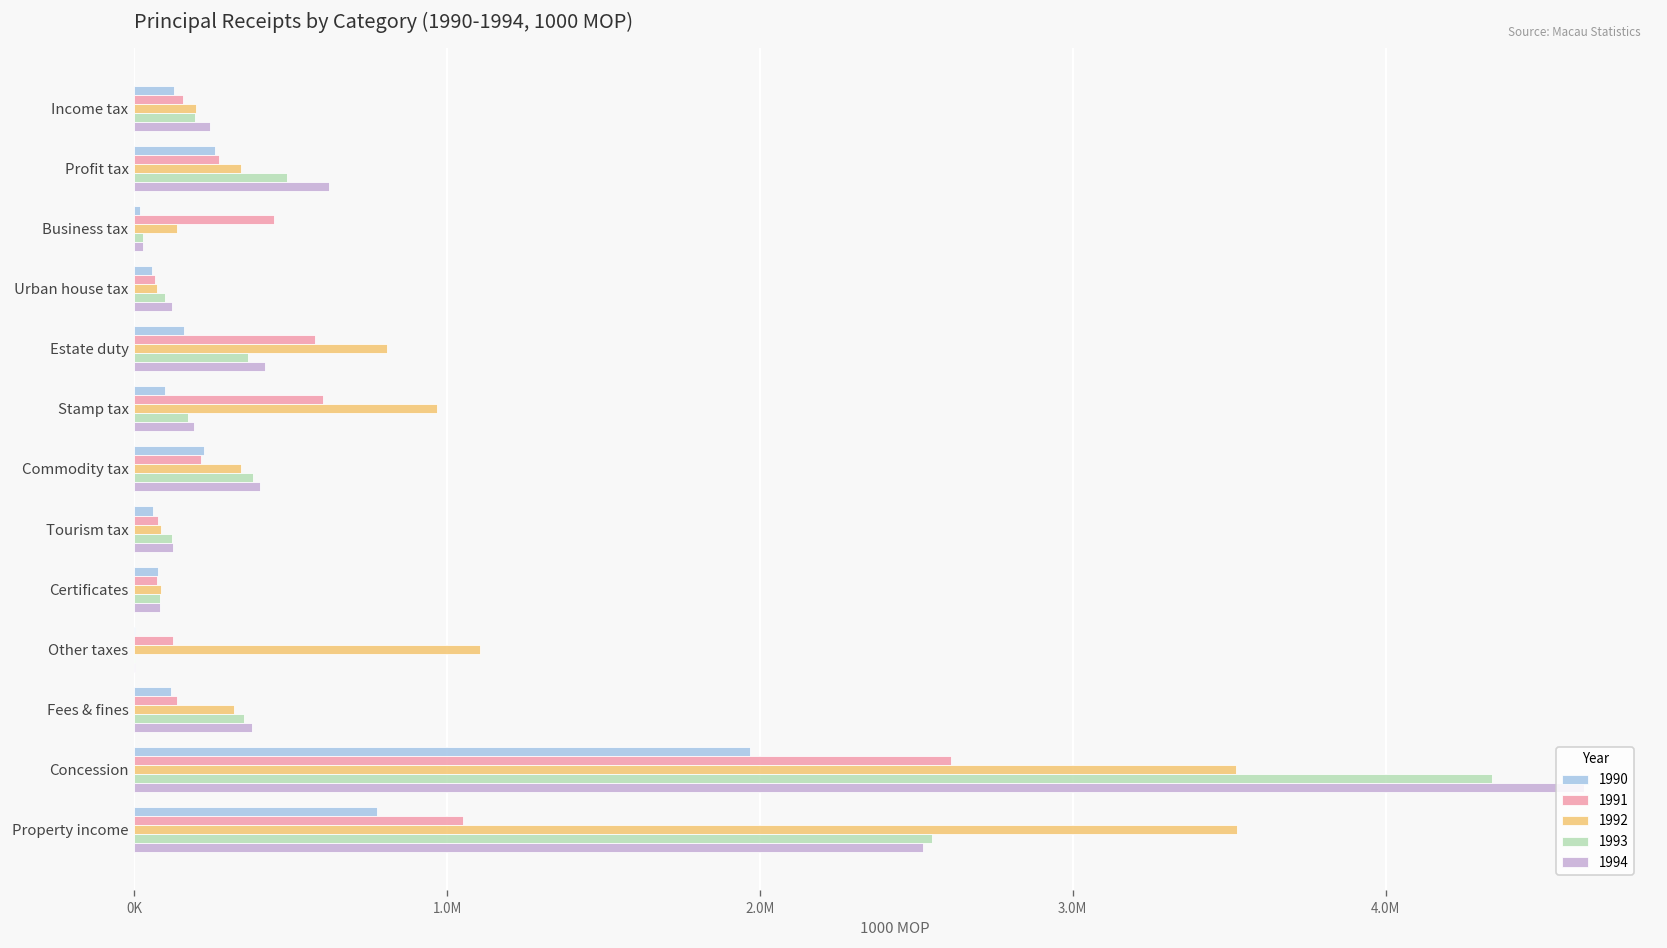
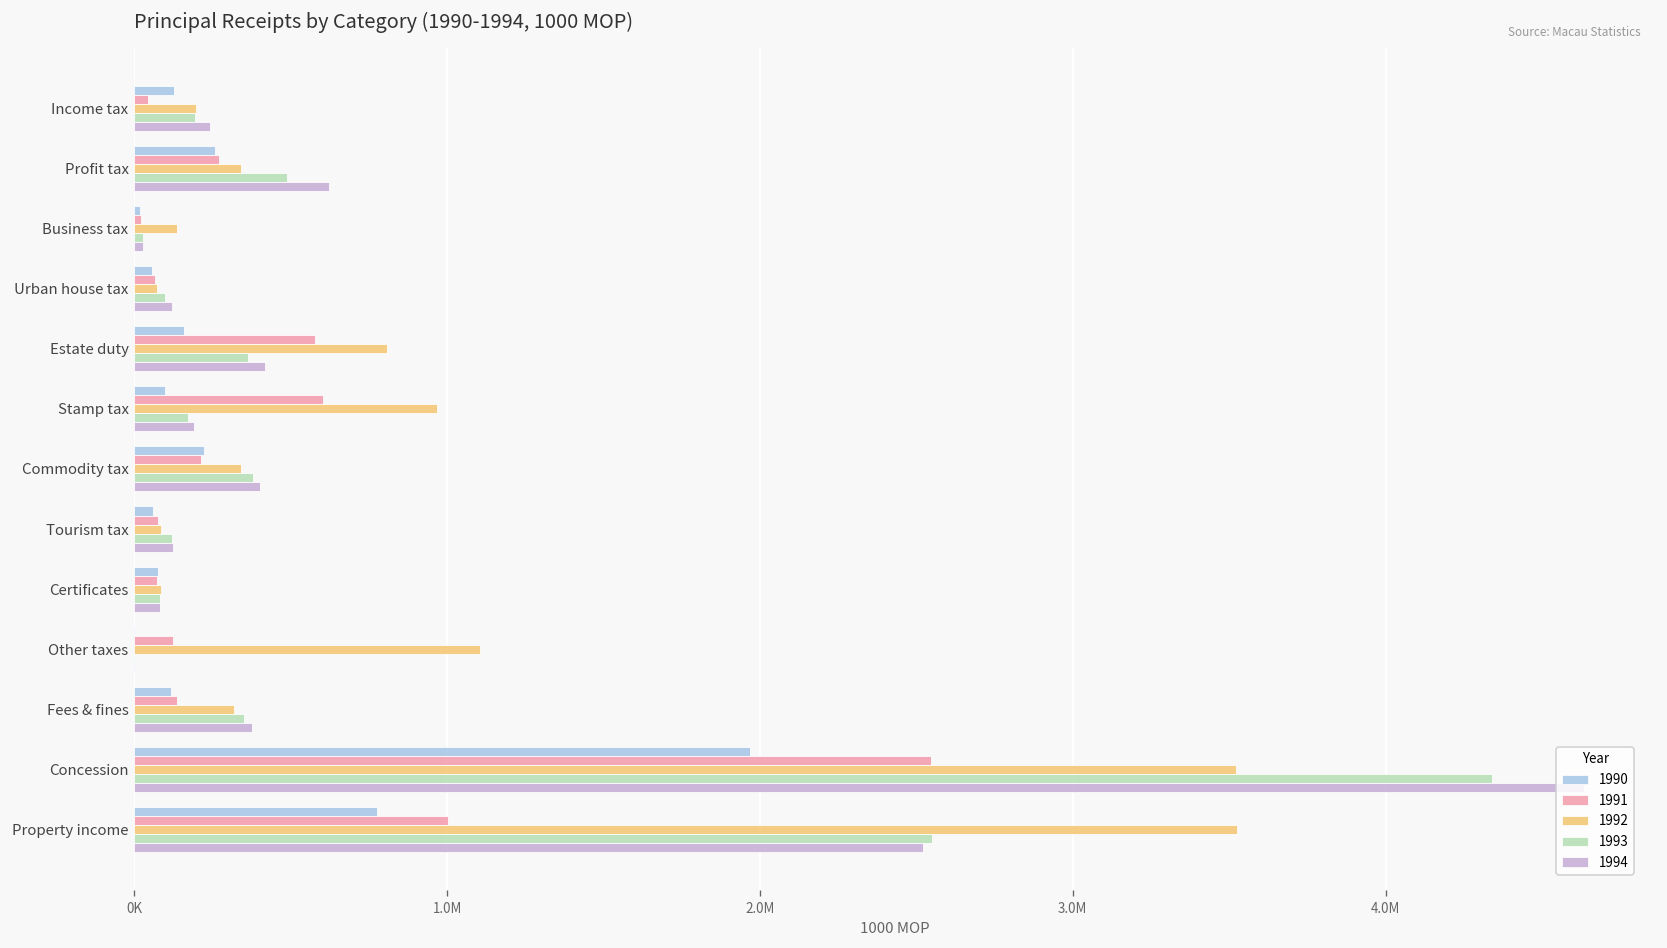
  {
    "1991": {
-     "Income tax": 160000,
+     "Income tax": 40000,
      "Profit tax": 270000,
-     "Business tax": 450000,
+     "Business tax": 20000,
      "Urban house tax": 70000,
      "Estate duty": 580000,
      "Stamp tax": 600000,
      "Commodity tax": 210000,
      "Tourism tax": 70000,
      "Certificates": 70000,
      "Other taxes": 120000,
      "Fees & fines": 140000,
-     "Concession": 2610000,
-     "Property income": 1050000
+     "Concession": 2550000,
+     "Property income": 1000000
    },
    "1992": {
      "Income tax": 200000,
      "Profit tax": 340000,
      "Business tax": 140000,
      "Urban house tax": 70000,
      "Estate duty": 810000,
      "Stamp tax": 970000,
      "Commodity tax": 340000,
      "Tourism tax": 90000,
      "Certificates": 90000,
      "Other taxes": 1110000,
      "Fees & fines": 320000,
      "Concession": 3520000,
      "Property income": 3530000
    }
  }
